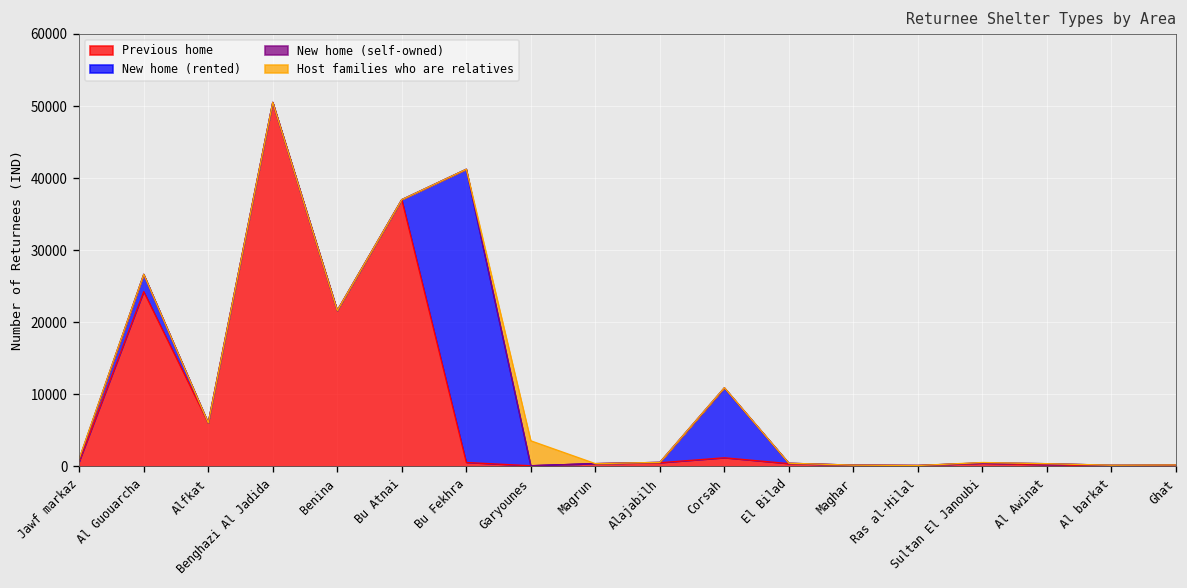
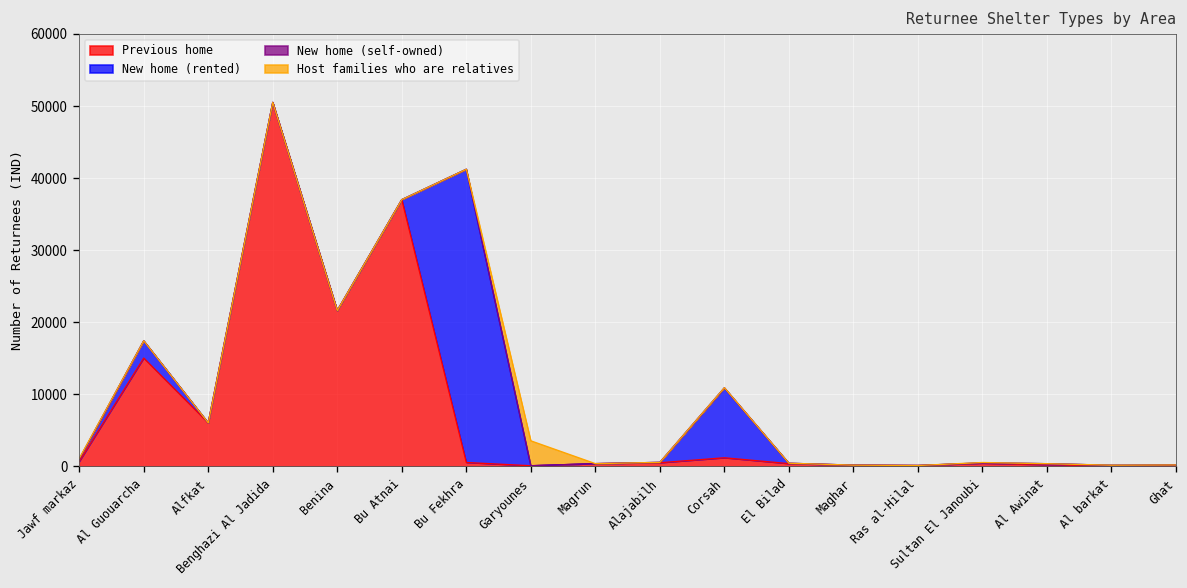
  {
    "Previous home": {
-     "Al Guouarcha": 24000,
+     "Al Guouarcha": 15000,
      "Bu Fekhra": 1000,
      "Corsah": 1000
    },
    "Host families who are relatives": {
      "Garyounes": 3000
    }
  }
